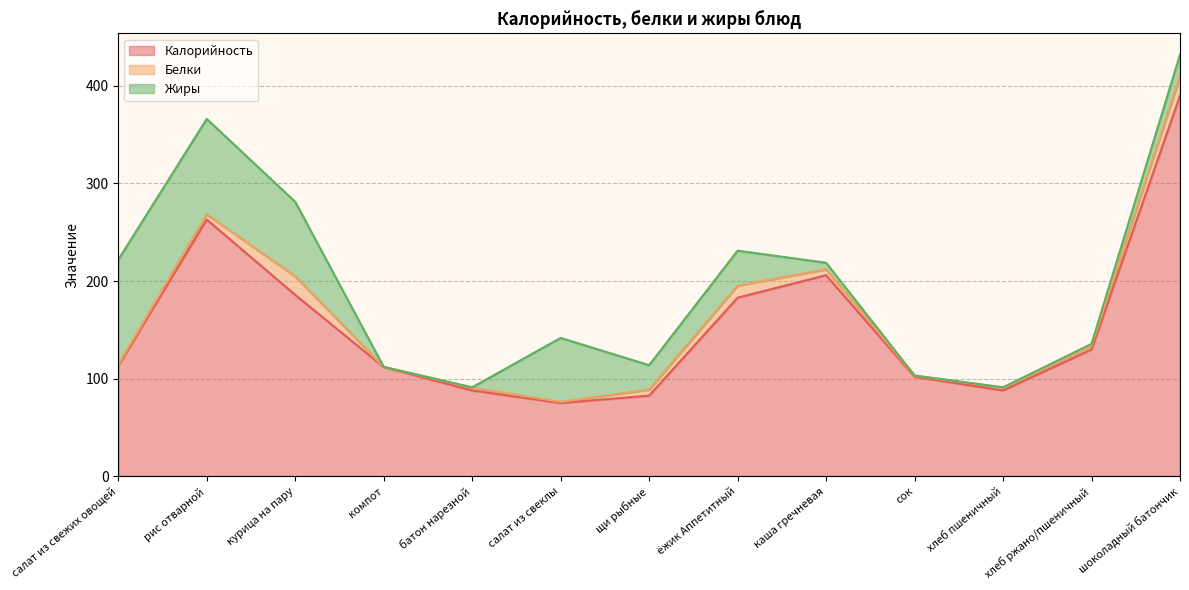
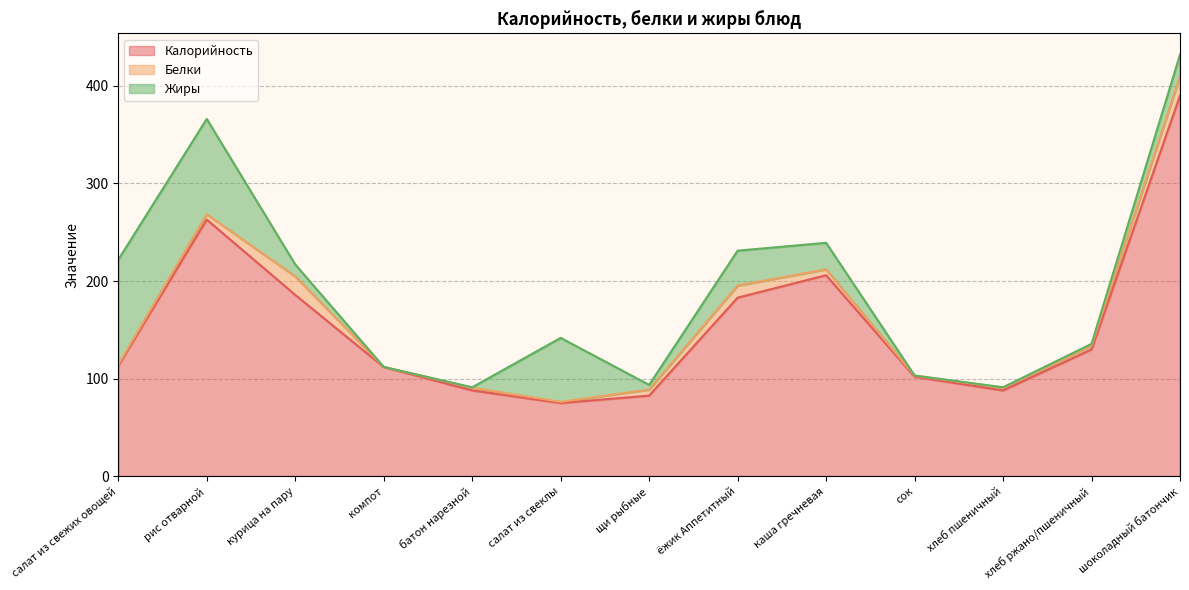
  {
    "Жиры": {
      "салат из свежих овощей": 110,
      "рис отварной": 100,
-     "курица на пару": 80,
+     "курица на пару": 10,
      "салат из свеклы": 70,
-     "щи рыбные": 20,
+     "щи рыбные": 0,
      "ёжик Аппетитный": 40,
-     "каша гречневая": 10,
+     "каша гречневая": 30,
      "шоколадный батончик": 20
    }
  }
